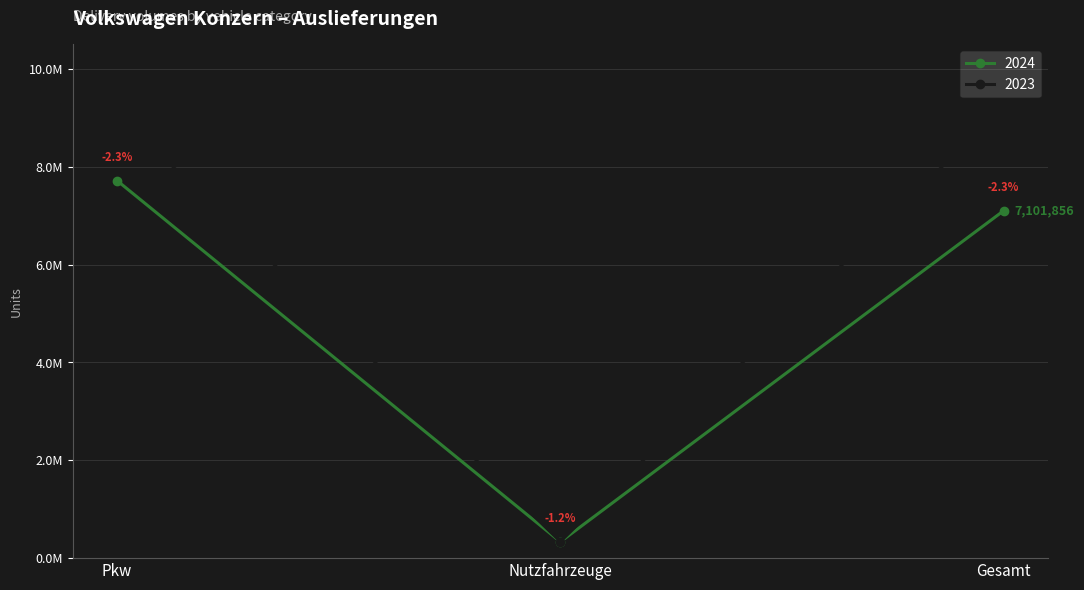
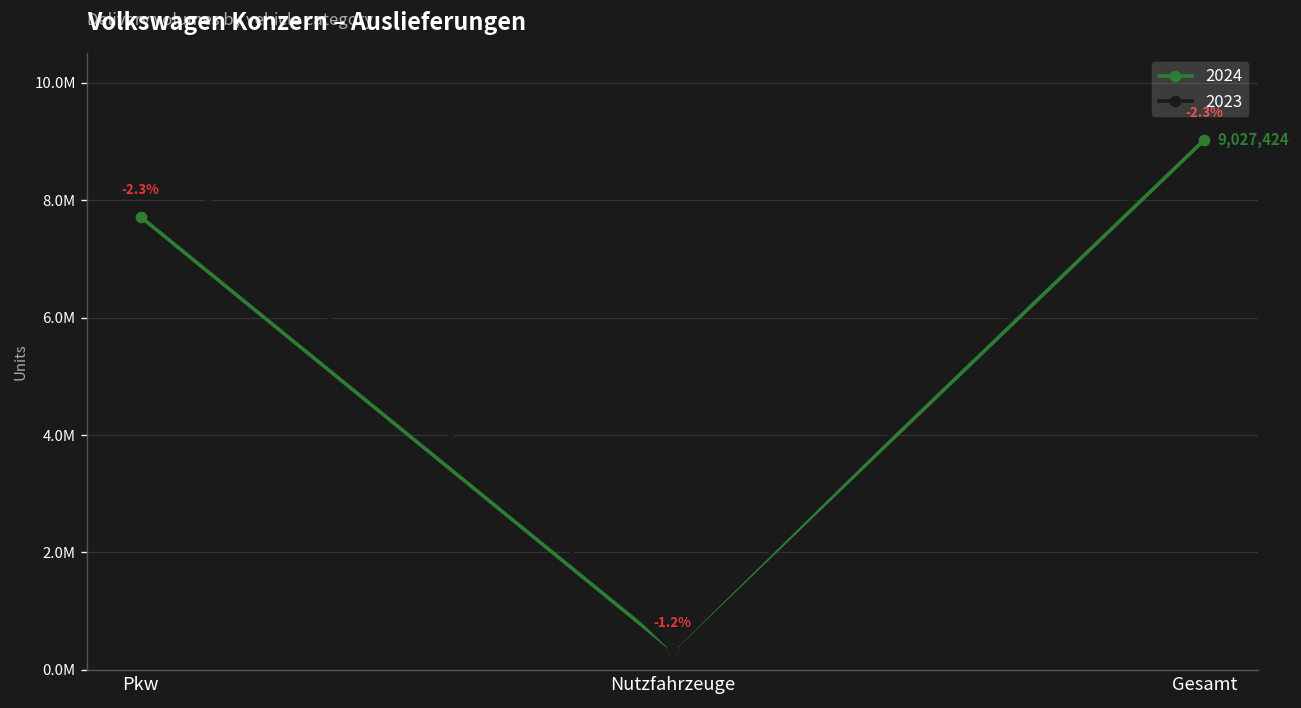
  {
    "2024": {
-     "Gesamt": "7,101,856"
+     "Gesamt": "9,027,424"
    },
    "2023": {
      "Pkw": "9100000",
      "Gesamt": "9200000"
    }
  }
